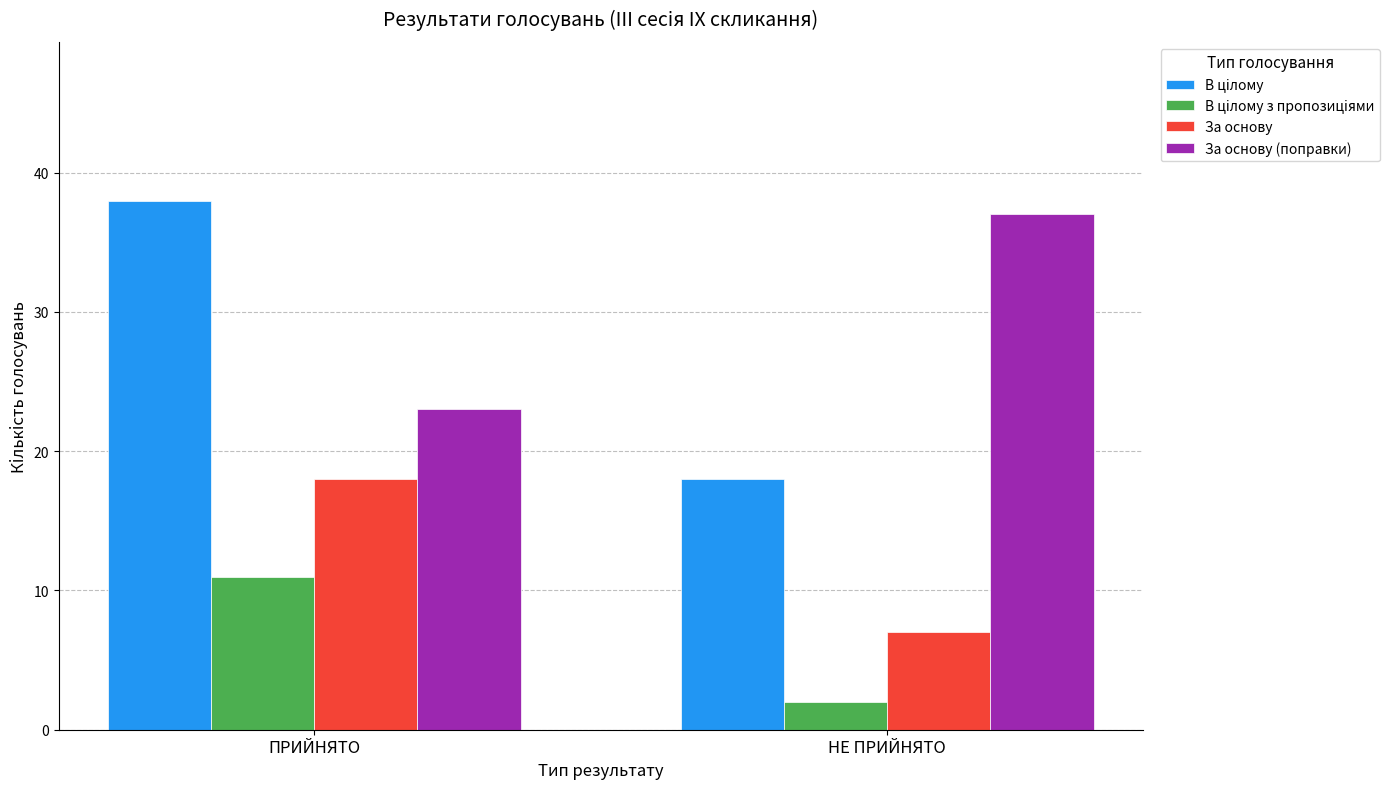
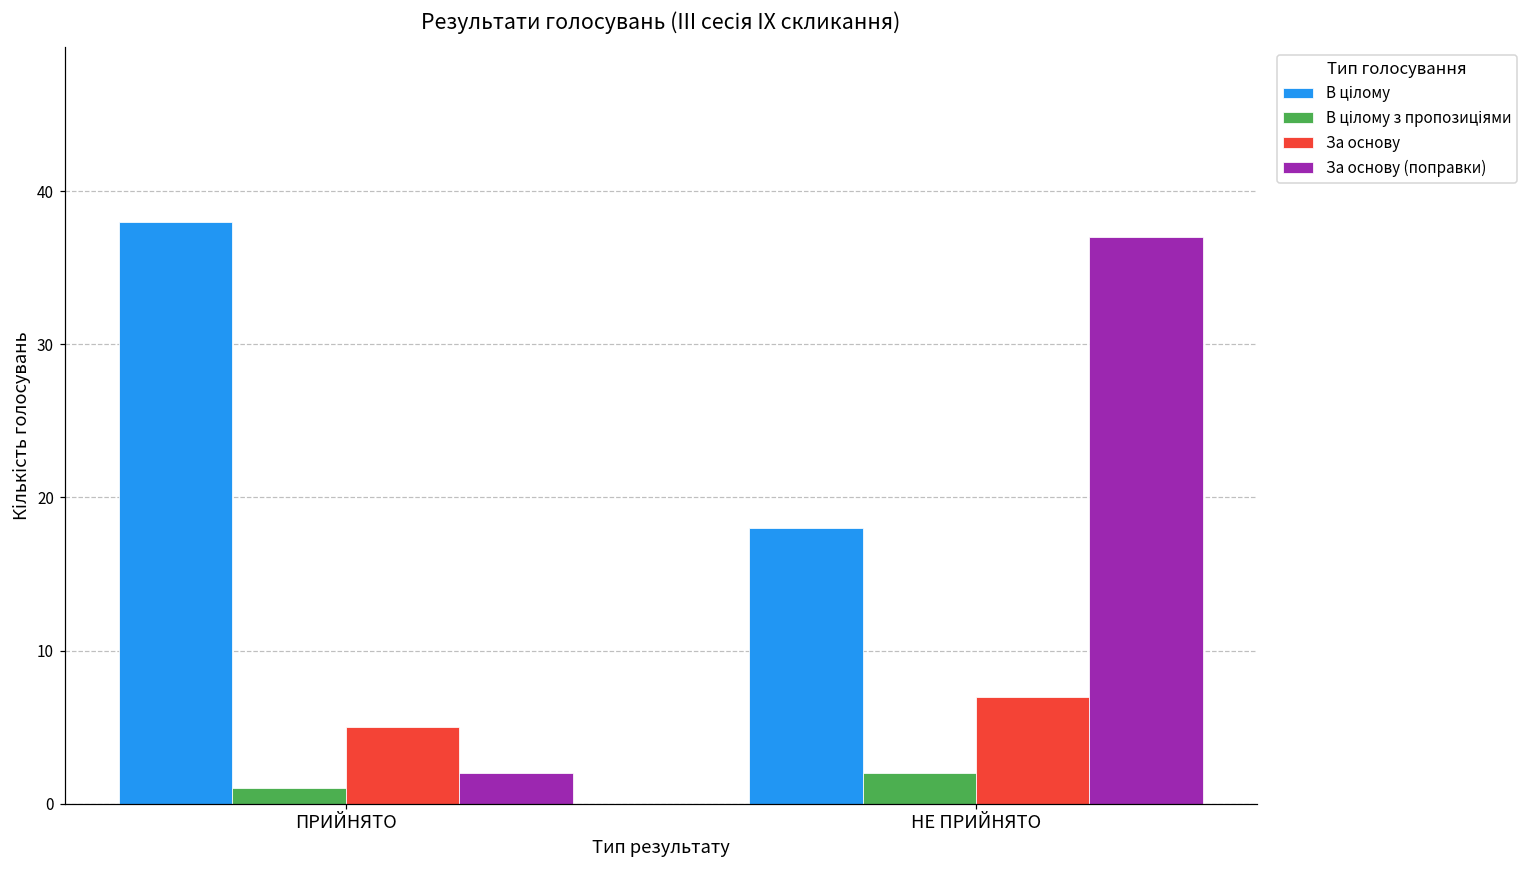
  {
    "В цілому": {
      "ПРИЙНЯТО": 38,
      "НЕ ПРИЙНЯТО": 18
    },
    "В цілому з пропозиціями": {
-     "ПРИЙНЯТО": 11,
+     "ПРИЙНЯТО": 1,
      "НЕ ПРИЙНЯТО": 2
    },
    "За основу": {
-     "ПРИЙНЯТО": 18,
+     "ПРИЙНЯТО": 5,
      "НЕ ПРИЙНЯТО": 7
    },
    "За основу (поправки)": {
-     "ПРИЙНЯТО": 23,
+     "ПРИЙНЯТО": 2,
      "НЕ ПРИЙНЯТО": 37
    }
  }
